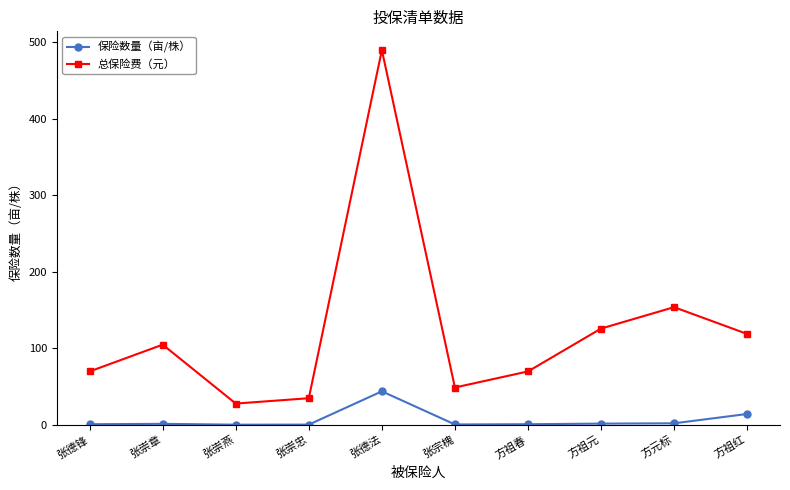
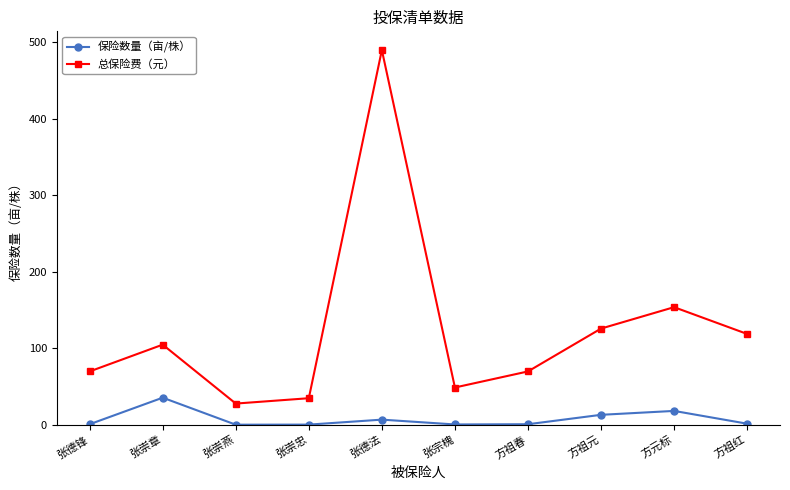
  {
    "保险数量（亩/株）": {
      "张德锋": 0,
-     "张崇章": 0,
+     "张崇章": 40,
      "张崇燕": 0,
      "张崇忠": 0,
-     "张德法": 40,
+     "张德法": 10,
      "张宗槐": 0,
      "方祖春": 0,
-     "方祖元": 0,
-     "方元标": 0,
-     "方祖红": 10
+     "方祖元": 10,
+     "方元标": 20,
+     "方祖红": 0
    },
    "总保险费（元）": {
      "张德锋": 70,
      "张崇章": 110,
      "张崇燕": 30,
      "张崇忠": 40,
      "张德法": 490,
      "张宗槐": 50,
      "方祖春": 70,
      "方祖元": 130,
      "方元标": 150,
      "方祖红": 120
    }
  }
